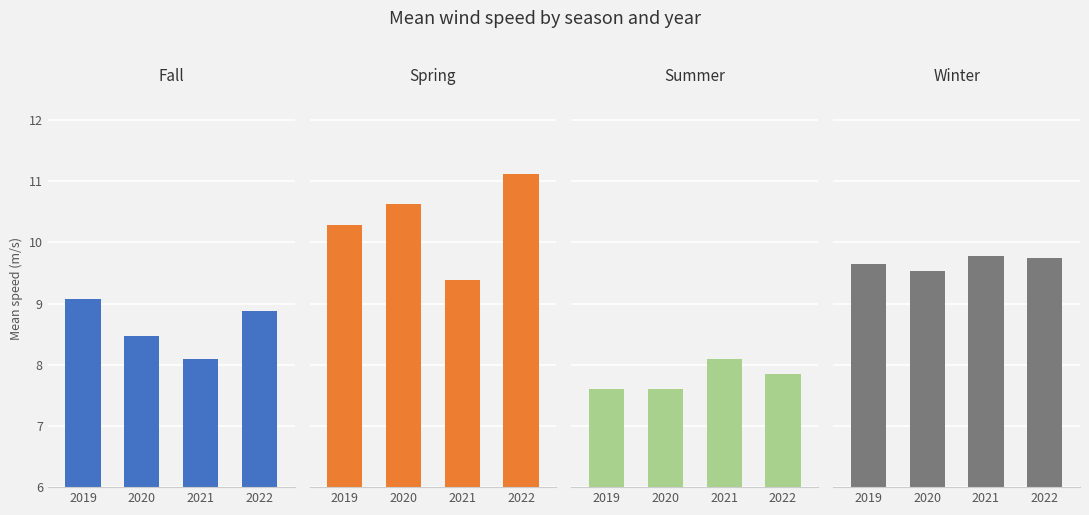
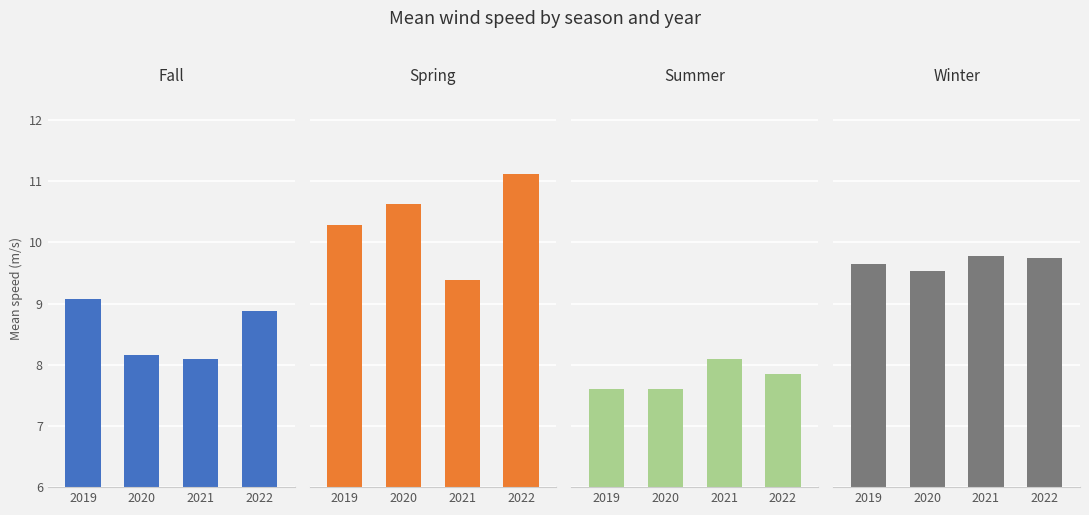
  {
    "Fall": {
      "2019": 9.1,
-     "2020": 8.5,
+     "2020": 8.2,
      "2021": 8.1,
      "2022": 8.9
    }
  }
